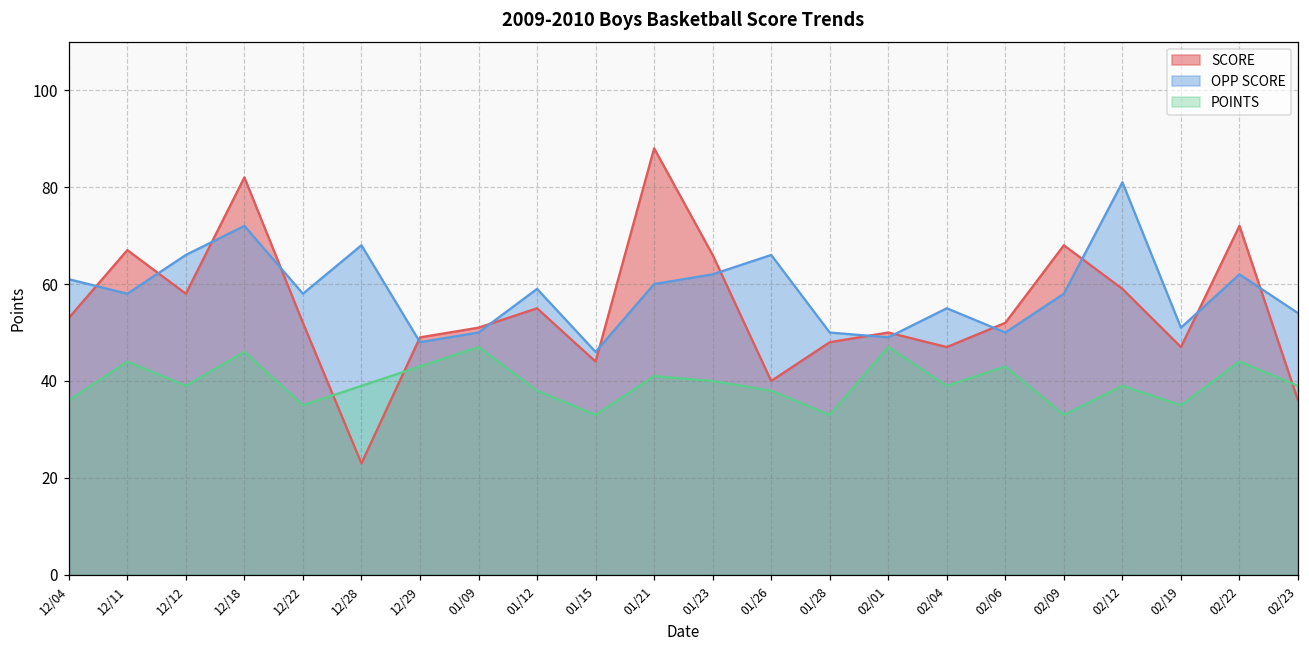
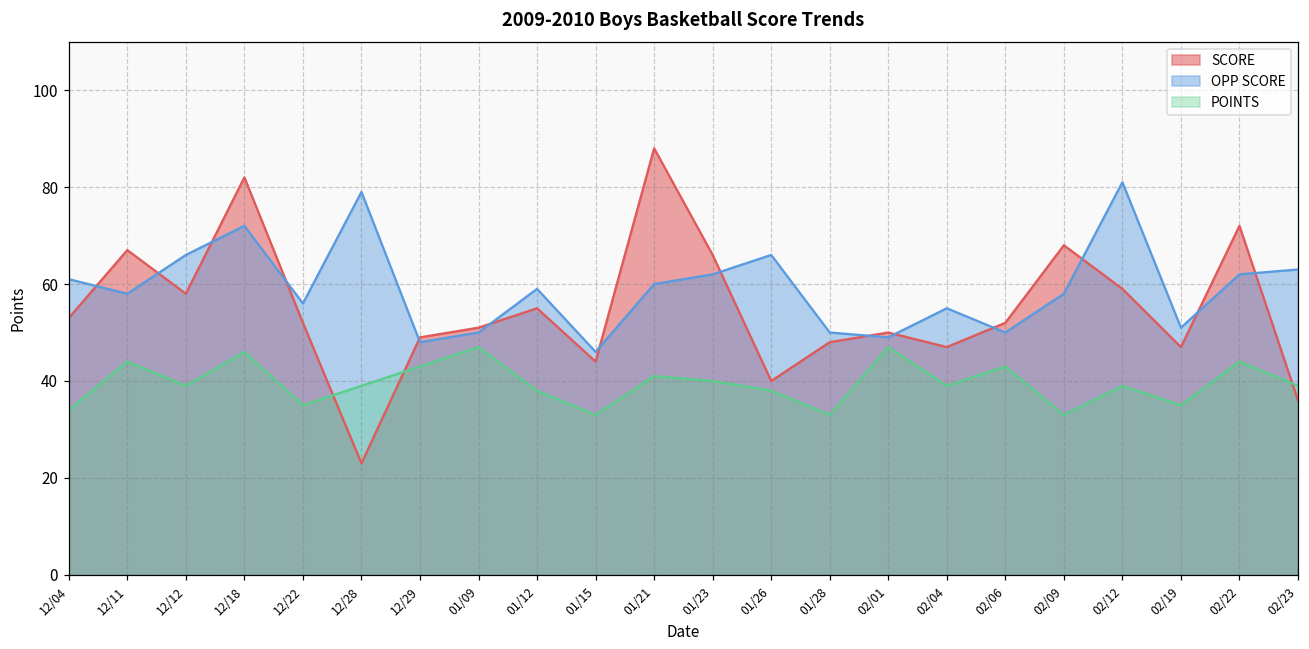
  {
    "SCORE": {
      "12/04": 53,
      "12/11": 67,
      "12/12": 58,
      "12/18": 82,
      "12/22": 52,
      "12/28": 23,
      "12/29": 49,
      "01/09": 51,
      "01/12": 55,
      "01/15": 44,
      "01/21": 88,
      "01/23": 66,
      "01/26": 40,
      "01/28": 48,
      "02/01": 50,
      "02/04": 47,
      "02/06": 52,
      "02/09": 68,
      "02/12": 59,
      "02/19": 47,
      "02/22": 72,
      "02/23": 36
    },
    "OPP SCORE": {
      "12/04": 61,
      "12/11": 58,
      "12/12": 66,
      "12/18": 72,
-     "12/22": 58,
-     "12/28": 68,
+     "12/22": 56,
+     "12/28": 79,
      "12/29": 48,
      "01/09": 50,
      "01/12": 59,
      "01/15": 46,
      "01/21": 60,
      "01/23": 62,
      "01/26": 66,
      "01/28": 50,
      "02/01": 49,
      "02/04": 55,
      "02/06": 50,
      "02/09": 58,
      "02/12": 81,
      "02/19": 51,
      "02/22": 62,
-     "02/23": 54
+     "02/23": 63
    },
    "POINTS": {
-     "12/04": 36,
+     "12/04": 34,
      "12/11": 44,
      "12/12": 39,
      "12/18": 46,
      "12/22": 35,
      "12/28": 39,
      "12/29": 43,
      "01/09": 47,
      "01/12": 38,
      "01/15": 33,
      "01/21": 41,
      "01/23": 40,
      "01/26": 38,
      "01/28": 33,
      "02/01": 47,
      "02/04": 39,
      "02/06": 43,
      "02/09": 33,
      "02/12": 39,
      "02/19": 35,
      "02/22": 44,
      "02/23": 39
    }
  }
